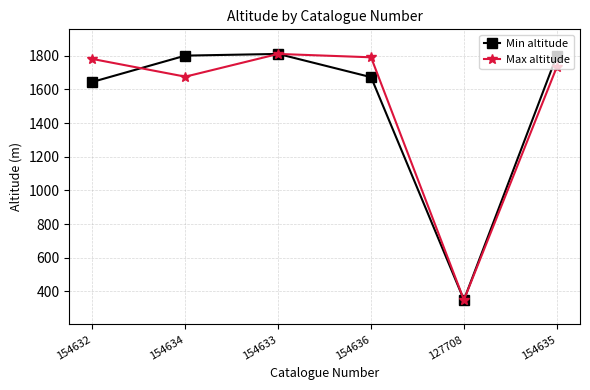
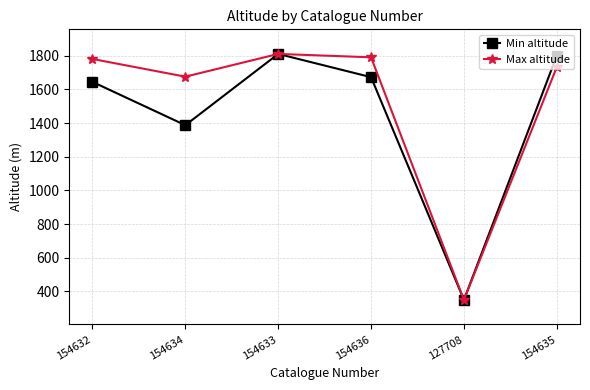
  {
    "Min altitude": {
      "154632": 1640,
-     "154634": 1800,
+     "154634": 1390,
      "154636": 1670
    },
    "Max altitude": {
      "154632": 1780,
      "154634": 1680,
      "154636": 1790
    }
  }
